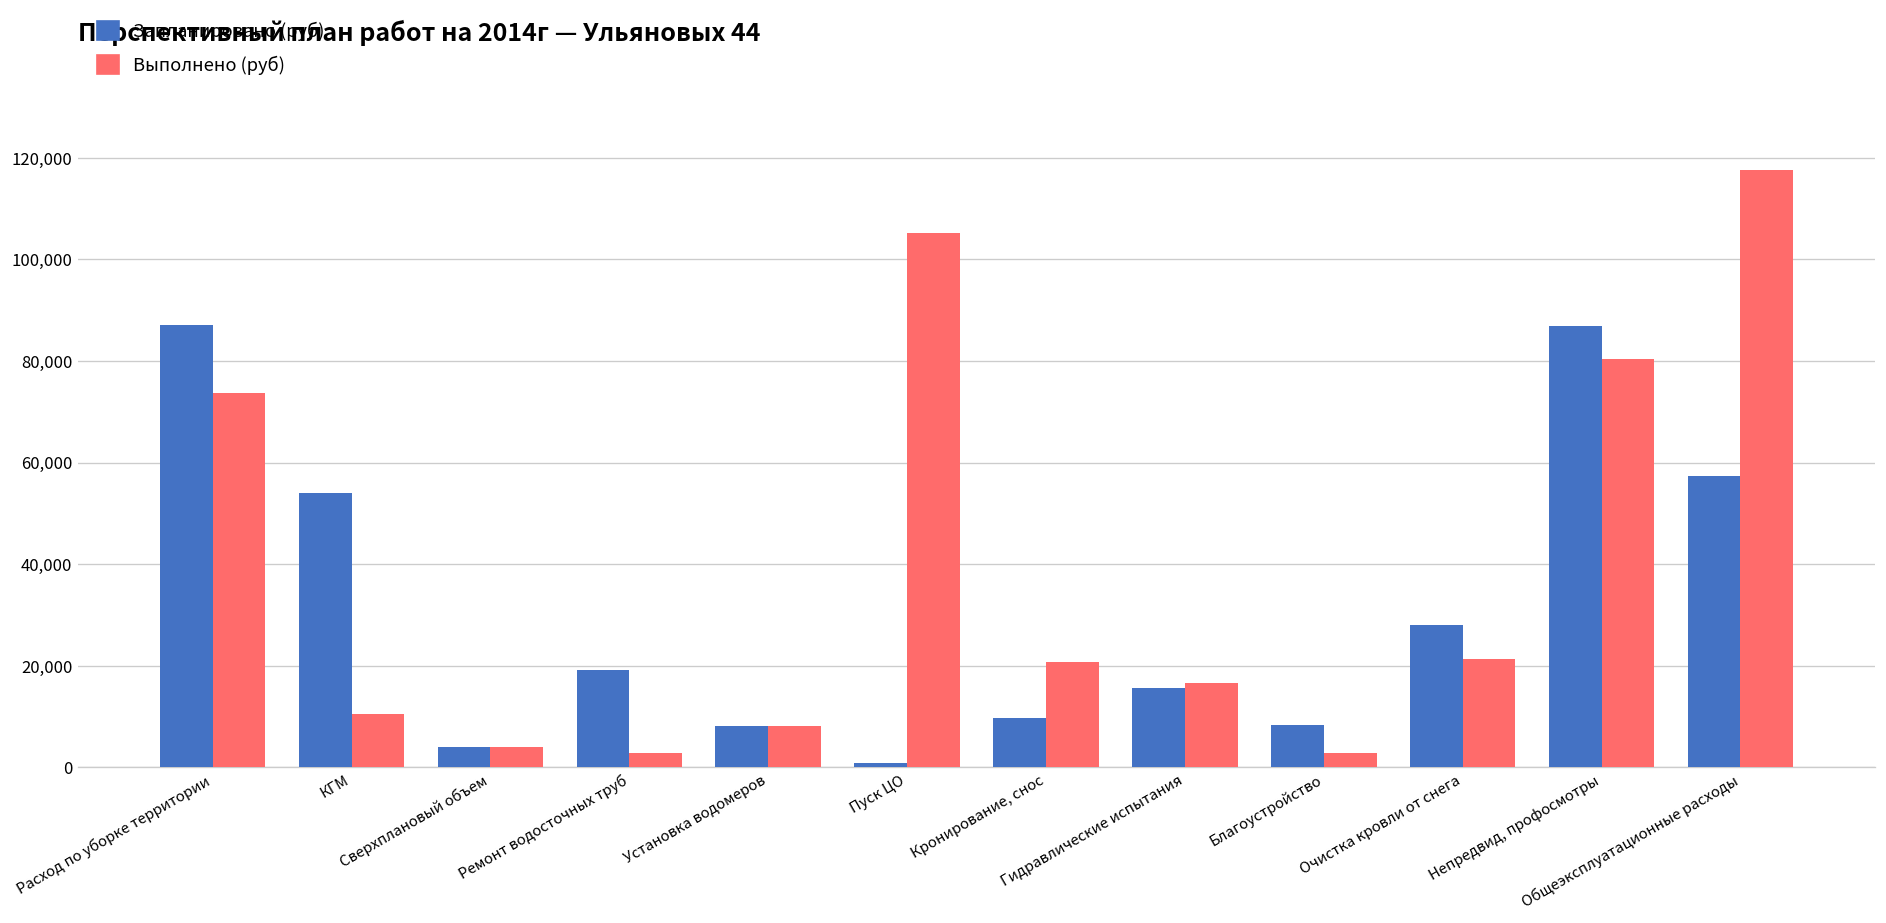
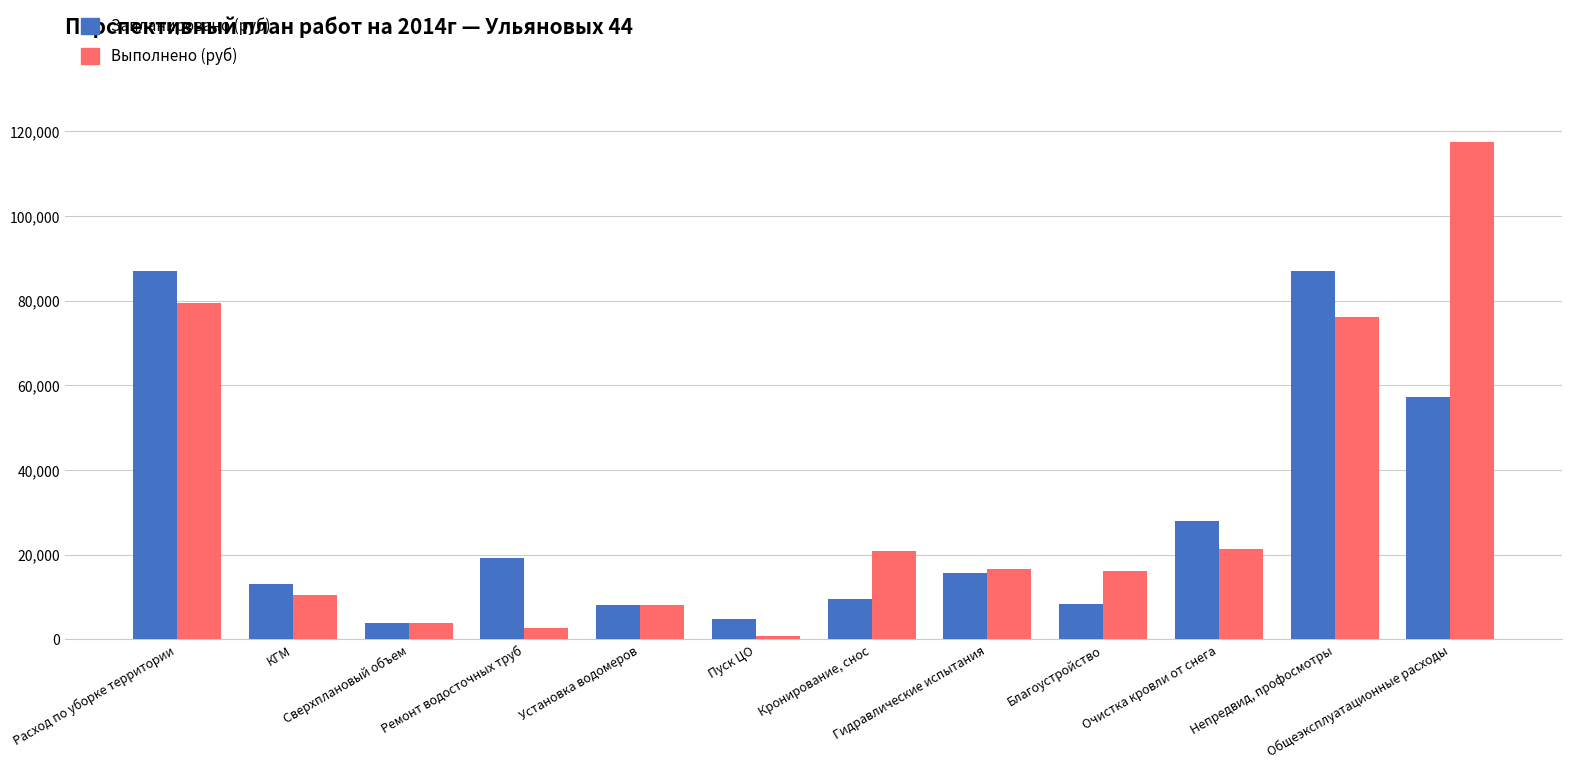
  {
    "Запланировано (руб)": {
      "Расход по уборке территории": "87,000",
-     "КГМ": "54,000",
+     "КГМ": "13,000",
      "Сверхплановый объем": "4,000",
      "Ремонт водосточных труб": "19,000",
      "Установка водомеров": "8,000",
-     "Пуск ЦО": "1,000",
+     "Пуск ЦО": "5,000",
      "Кронирование, снос": "10,000",
      "Гидравлические испытания": "16,000",
      "Благоустройство": "8,000",
      "Очистка кровли от снега": "28,000",
      "Непредвид, профосмотры": "87,000",
      "Общеэксплуатационные расходы": "57,000"
    },
    "Выполнено (руб)": {
-     "Расход по уборке территории": "74,000",
+     "Расход по уборке территории": "79,000",
      "КГМ": "10,000",
      "Сверхплановый объем": "4,000",
      "Ремонт водосточных труб": "3,000",
      "Установка водомеров": "8,000",
-     "Пуск ЦО": "105,000",
+     "Пуск ЦО": "1,000",
      "Кронирование, снос": "21,000",
      "Гидравлические испытания": "17,000",
-     "Благоустройство": "3,000",
+     "Благоустройство": "16,000",
      "Очистка кровли от снега": "21,000",
-     "Непредвид, профосмотры": "80,000",
+     "Непредвид, профосмотры": "76,000",
      "Общеэксплуатационные расходы": "118,000"
    }
  }
